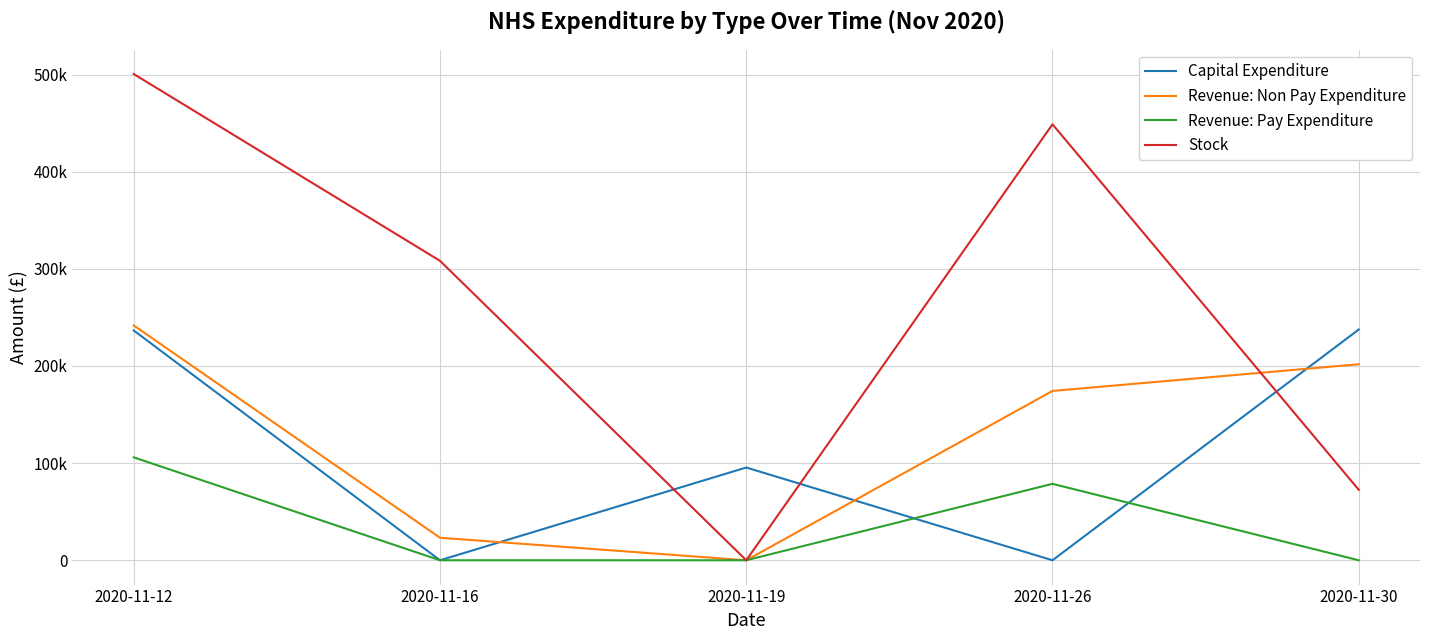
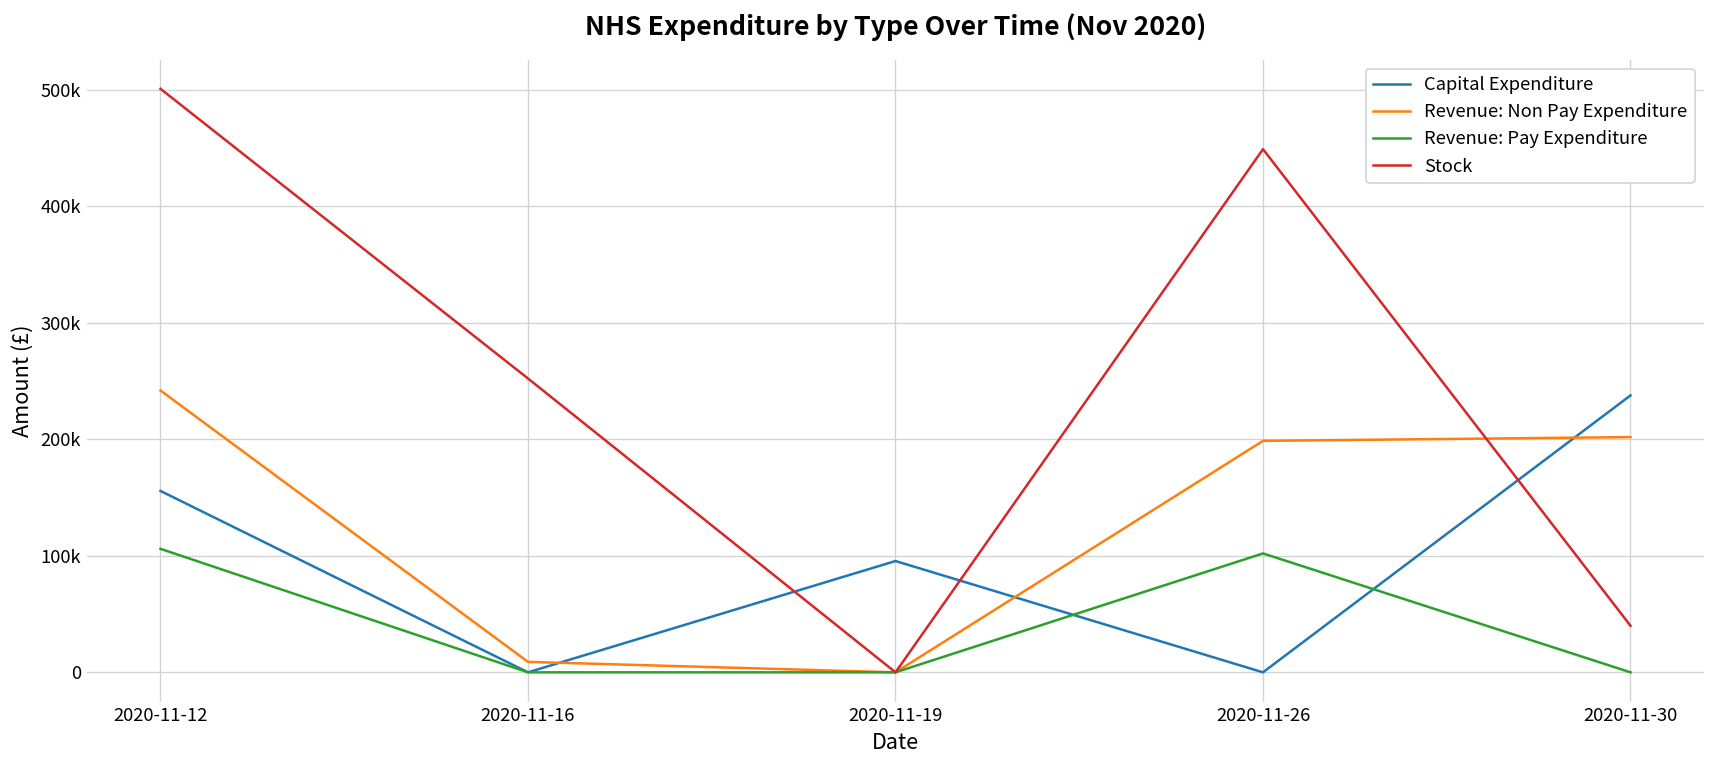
  {
    "Capital Expenditure": {
-     "2020-11-12": 240000,
+     "2020-11-12": 160000,
      "2020-11-19": 100000,
      "2020-11-26": 0,
      "2020-11-30": 240000
    },
    "Revenue: Non Pay Expenditure": {
      "2020-11-12": 240000,
-     "2020-11-16": 20000,
-     "2020-11-26": 170000,
+     "2020-11-16": 10000,
+     "2020-11-26": 200000,
      "2020-11-30": 200000
    },
    "Revenue: Pay Expenditure": {
      "2020-11-12": 110000,
-     "2020-11-26": 80000,
+     "2020-11-26": 100000,
      "2020-11-30": 0
    },
    "Stock": {
      "2020-11-12": 500000,
-     "2020-11-16": 310000,
+     "2020-11-16": 250000,
      "2020-11-26": 450000,
-     "2020-11-30": 70000
+     "2020-11-30": 40000
    }
  }
